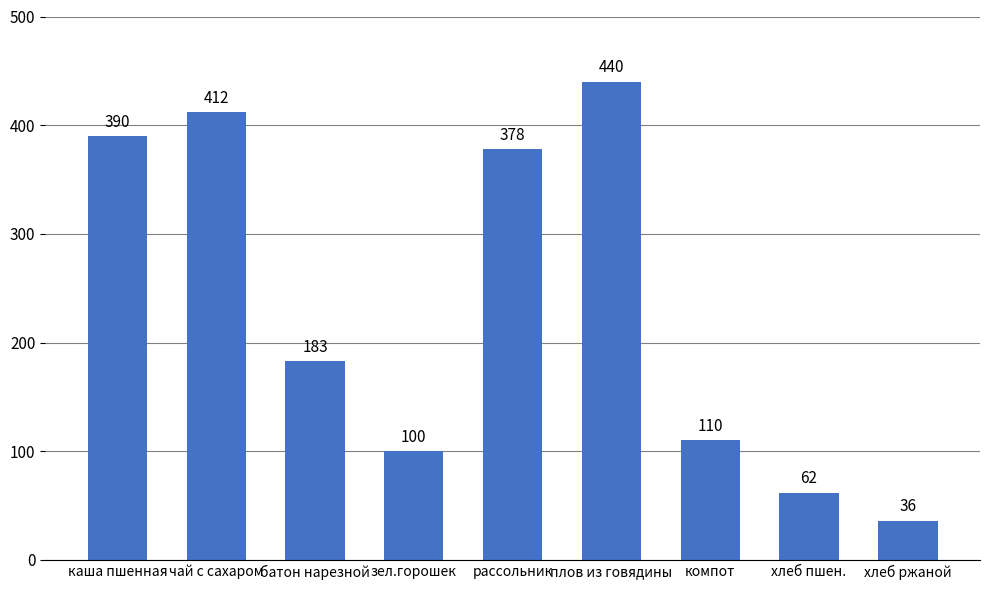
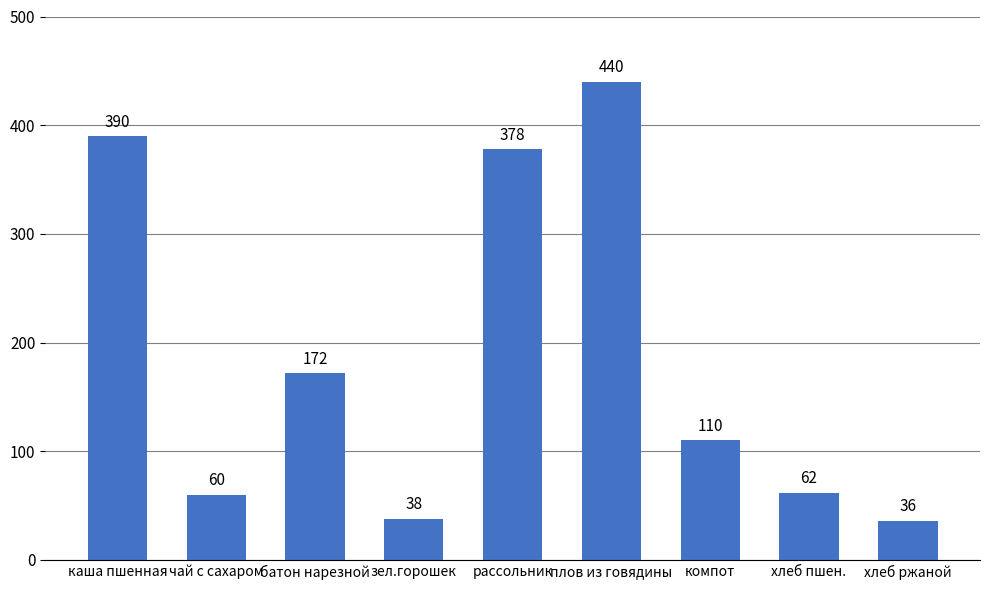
  {
    "каша пшенная": 390,
-   "чай с сахаром": 412,
-   "батон нарезной": 183,
-   "зел.горошек": 100,
+   "чай с сахаром": 60,
+   "батон нарезной": 172,
+   "зел.горошек": 38,
    "рассольник": 378,
    "плов из говядины": 440,
    "компот": 110,
    "хлеб пшен.": 62,
    "хлеб ржаной": 36
  }
